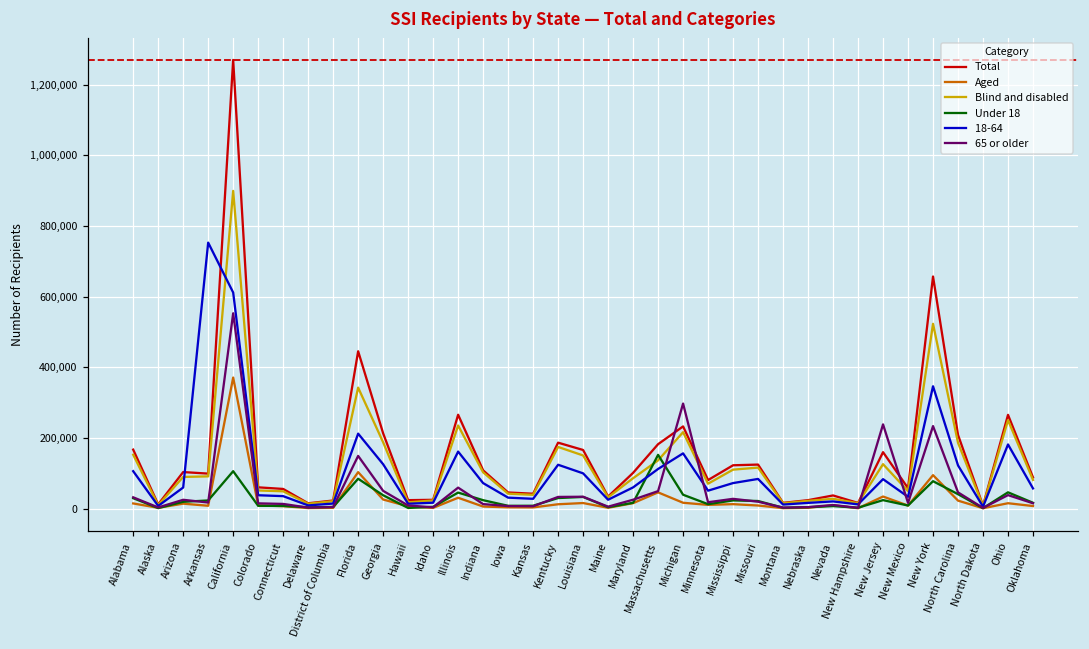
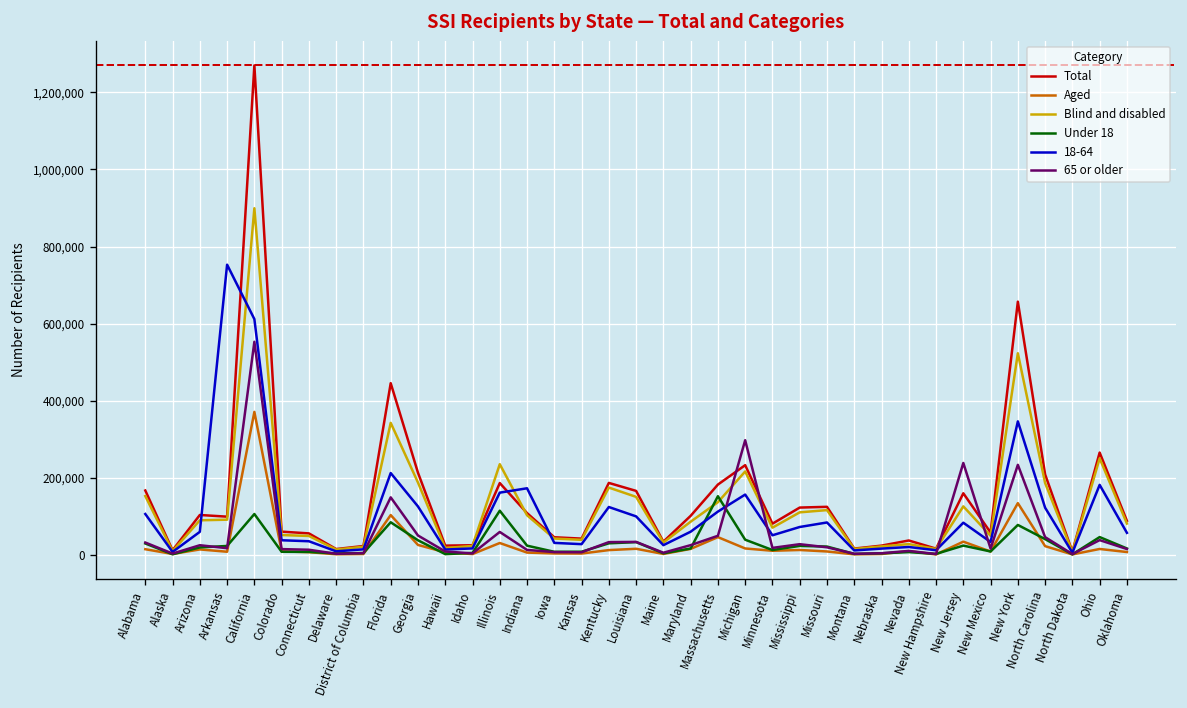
  {
    "Total": {
      "Alabama": "170,000",
      "Arizona": "100,000",
      "California": "1,270,000",
      "Colorado": "60,000",
      "Florida": "450,000",
      "Georgia": "210,000",
-     "Illinois": "270,000",
+     "Illinois": "190,000",
      "Kentucky": "190,000",
      "Louisiana": "170,000",
      "Maryland": "100,000",
      "Massachusetts": "180,000",
      "Michigan": "230,000",
      "Minnesota": "80,000",
      "Mississippi": "120,000",
      "Missouri": "120,000",
      "Nevada": "40,000",
      "New Jersey": "160,000",
      "New Mexico": "60,000",
      "New York": "660,000",
      "North Carolina": "210,000",
      "Ohio": "270,000"
    },
    "Aged": {
      "Alabama": "10,000",
      "Arkansas": "10,000",
      "California": "370,000",
      "Florida": "100,000",
      "Georgia": "30,000",
      "Illinois": "30,000",
      "Kentucky": "10,000",
      "Louisiana": "20,000",
      "Michigan": "20,000",
      "Mississippi": "10,000",
      "Missouri": "10,000",
      "New Jersey": "30,000",
-     "New York": "90,000",
+     "New York": "130,000",
      "North Carolina": "20,000",
      "Ohio": "20,000"
    },
    "Blind and disabled": {
      "Alabama": "150,000",
      "Arizona": "90,000",
      "California": "900,000",
      "Colorado": "50,000",
      "Florida": "340,000",
      "Georgia": "190,000",
      "Illinois": "240,000",
      "Kentucky": "170,000",
      "Louisiana": "150,000",
      "Maryland": "90,000",
      "Massachusetts": "140,000",
      "Michigan": "220,000",
      "Minnesota": "70,000",
      "Mississippi": "110,000",
      "Missouri": "120,000",
      "New Jersey": "130,000",
      "New Mexico": "50,000",
      "New York": "520,000",
      "North Carolina": "190,000",
      "Ohio": "250,000"
    },
    "Under 18": {
      "California": "110,000",
      "Florida": "80,000",
      "Georgia": "40,000",
-     "Illinois": "50,000",
+     "Illinois": "110,000",
      "Indiana": "20,000",
      "Massachusetts": "150,000",
      "Michigan": "40,000",
      "New Jersey": "20,000",
      "New York": "80,000"
    },
    "18-64": {
      "Alabama": "110,000",
      "Arizona": "60,000",
      "Arkansas": "750,000",
      "California": "610,000",
      "Colorado": "40,000",
      "Connecticut": "40,000",
      "Florida": "210,000",
      "Georgia": "130,000",
      "Illinois": "160,000",
-     "Indiana": "70,000",
+     "Indiana": "170,000",
      "Iowa": "30,000",
      "Kansas": "30,000",
      "Kentucky": "120,000",
      "Louisiana": "100,000",
      "Maryland": "60,000",
      "Massachusetts": "110,000",
      "Michigan": "160,000",
      "Minnesota": "50,000",
      "Mississippi": "70,000",
      "Missouri": "80,000",
      "New Jersey": "80,000",
      "New Mexico": "30,000",
      "New York": "350,000",
      "North Carolina": "120,000",
      "Ohio": "180,000",
      "Oklahoma": "60,000"
    },
    "65 or older": {
      "California": "550,000",
      "Florida": "150,000",
      "Georgia": "50,000",
      "Illinois": "60,000",
      "Maryland": "20,000",
      "Michigan": "300,000",
      "New Jersey": "240,000",
      "New York": "230,000"
    }
  }
